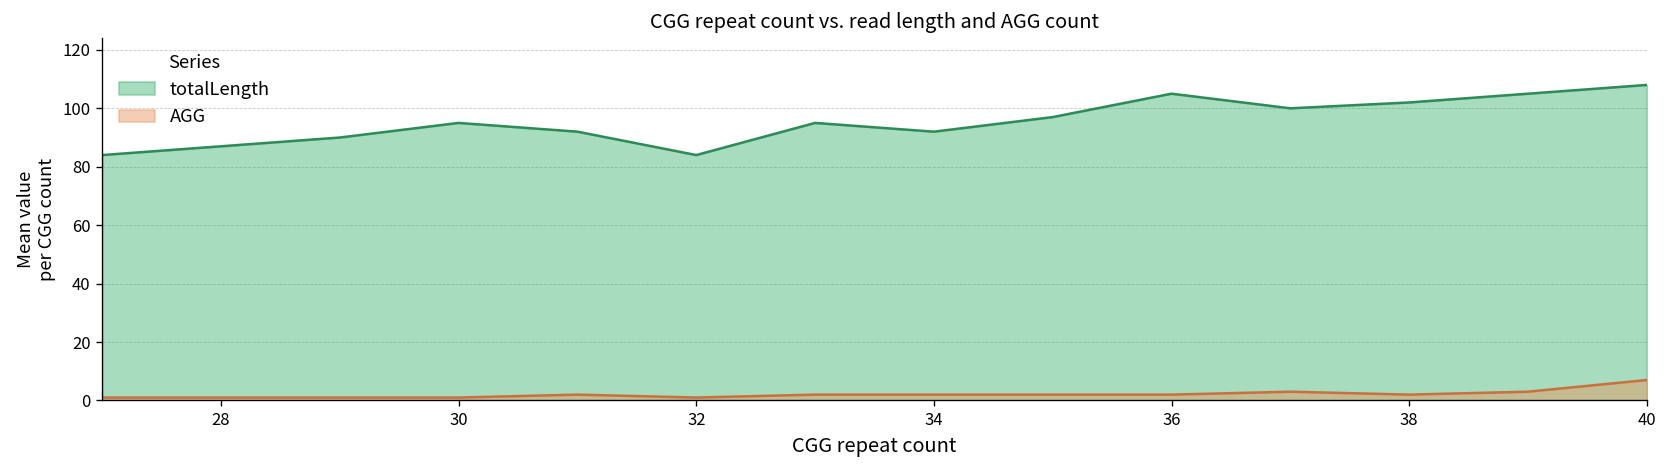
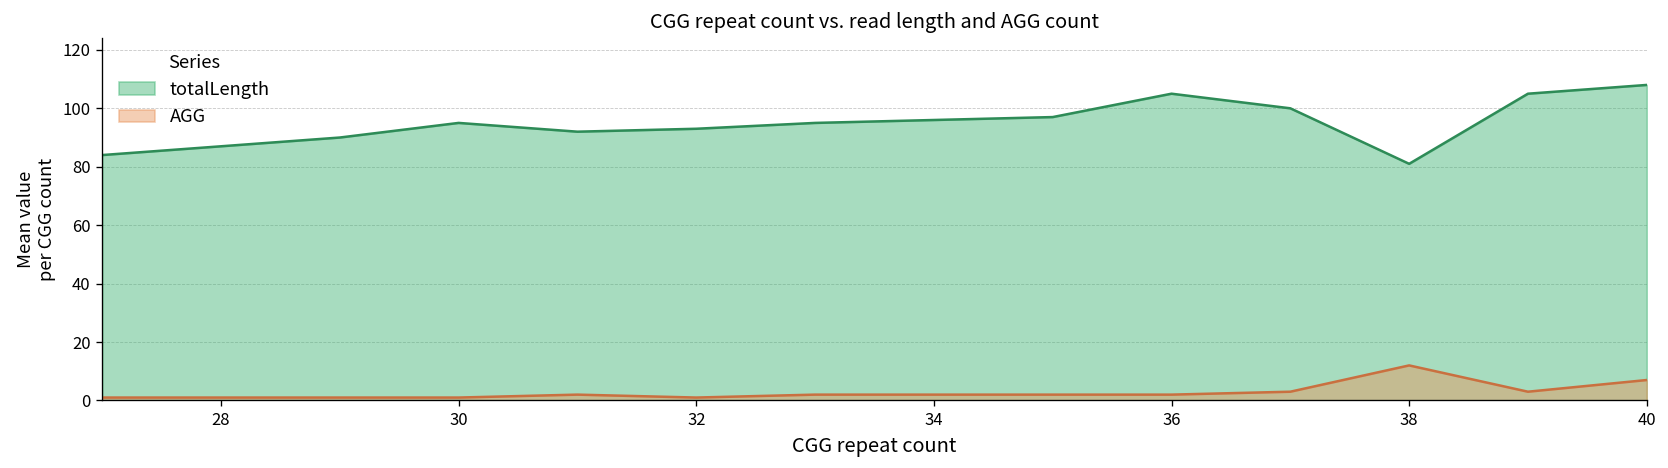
  {
    "totalLength": {
      "28": 87,
      "30": 95,
-     "32": 84,
-     "34": 92,
+     "32": 93,
+     "34": 96,
      "36": 105,
-     "38": 102,
+     "38": 81,
      "40": 108
    },
    "AGG": {
      "28": 1,
      "30": 1,
      "32": 1,
      "34": 2,
      "36": 2,
-     "38": 2,
+     "38": 12,
      "40": 7
    }
  }
